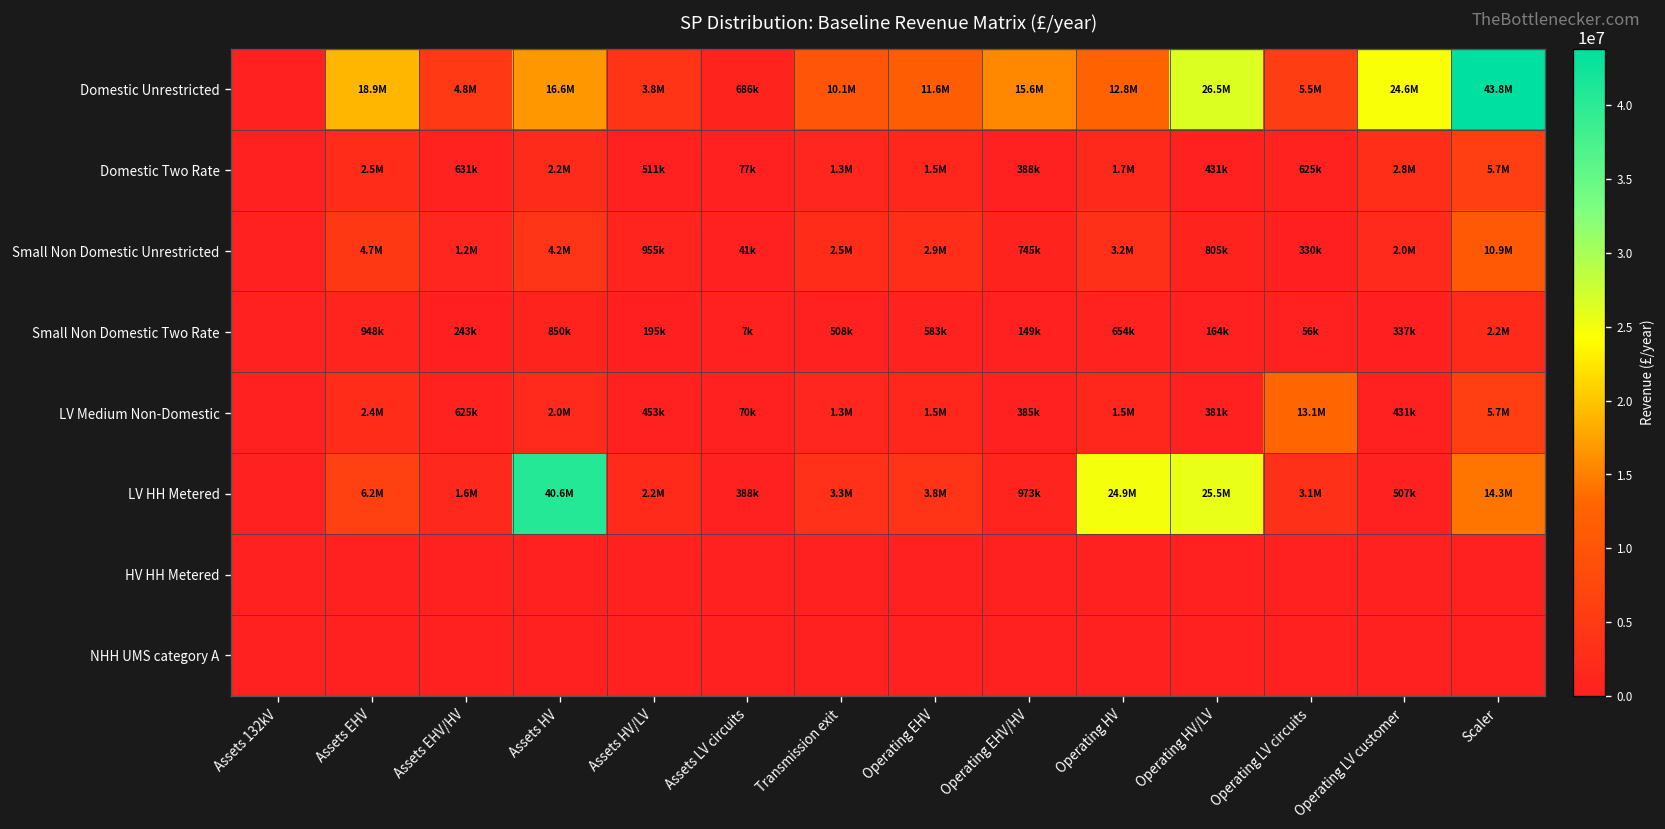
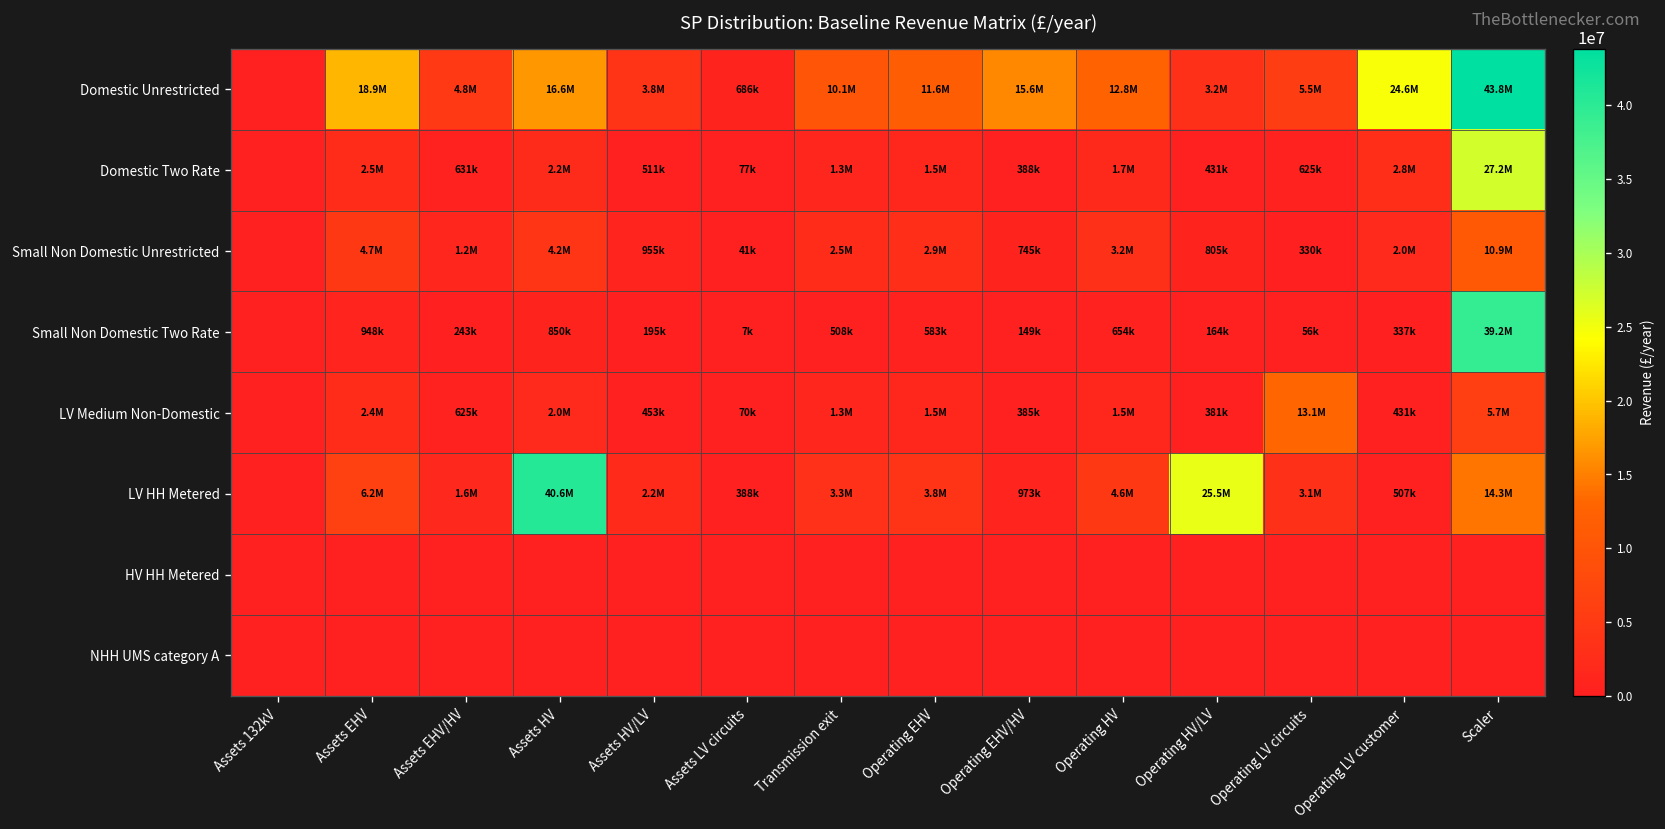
  {
    "Domestic Unrestricted": {
      "Assets EHV": "18.9M",
      "Assets EHV/HV": "4.8M",
      "Assets HV": "16.6M",
      "Assets HV/LV": "3.8M",
      "Assets LV circuits": "686k",
      "Transmission exit": "10.1M",
      "Operating EHV": "11.6M",
      "Operating EHV/HV": "15.6M",
      "Operating HV": "12.8M",
-     "Operating HV/LV": "26.5M",
+     "Operating HV/LV": "3.2M",
      "Operating LV circuits": "5.5M",
      "Operating LV customer": "24.6M",
      "Scaler": "43.8M"
    },
    "Domestic Two Rate": {
      "Assets EHV": "2.5M",
      "Assets EHV/HV": "631k",
      "Assets HV": "2.2M",
      "Assets HV/LV": "511k",
      "Assets LV circuits": "77k",
      "Transmission exit": "1.3M",
      "Operating EHV": "1.5M",
      "Operating EHV/HV": "388k",
      "Operating HV": "1.7M",
      "Operating HV/LV": "431k",
      "Operating LV circuits": "625k",
      "Operating LV customer": "2.8M",
-     "Scaler": "5.7M"
+     "Scaler": "27.2M"
    },
    "Small Non Domestic Unrestricted": {
      "Assets EHV": "4.7M",
      "Assets EHV/HV": "1.2M",
      "Assets HV": "4.2M",
      "Assets HV/LV": "955k",
      "Assets LV circuits": "41k",
      "Transmission exit": "2.5M",
      "Operating EHV": "2.9M",
      "Operating EHV/HV": "745k",
      "Operating HV": "3.2M",
      "Operating HV/LV": "805k",
      "Operating LV circuits": "330k",
      "Operating LV customer": "2.0M",
      "Scaler": "10.9M"
    },
    "Small Non Domestic Two Rate": {
      "Assets EHV": "948k",
      "Assets EHV/HV": "243k",
      "Assets HV": "850k",
      "Assets HV/LV": "195k",
      "Assets LV circuits": "7k",
      "Transmission exit": "508k",
      "Operating EHV": "583k",
      "Operating EHV/HV": "149k",
      "Operating HV": "654k",
      "Operating HV/LV": "164k",
      "Operating LV circuits": "56k",
      "Operating LV customer": "337k",
-     "Scaler": "2.2M"
+     "Scaler": "39.2M"
    },
    "LV Medium Non-Domestic": {
      "Assets EHV": "2.4M",
      "Assets EHV/HV": "625k",
      "Assets HV": "2.0M",
      "Assets HV/LV": "453k",
      "Assets LV circuits": "70k",
      "Transmission exit": "1.3M",
      "Operating EHV": "1.5M",
      "Operating EHV/HV": "385k",
      "Operating HV": "1.5M",
      "Operating HV/LV": "381k",
      "Operating LV circuits": "13.1M",
      "Operating LV customer": "431k",
      "Scaler": "5.7M"
    },
    "LV HH Metered": {
      "Assets EHV": "6.2M",
      "Assets EHV/HV": "1.6M",
      "Assets HV": "40.6M",
      "Assets HV/LV": "2.2M",
      "Assets LV circuits": "388k",
      "Transmission exit": "3.3M",
      "Operating EHV": "3.8M",
      "Operating EHV/HV": "973k",
-     "Operating HV": "24.9M",
+     "Operating HV": "4.6M",
      "Operating HV/LV": "25.5M",
      "Operating LV circuits": "3.1M",
      "Operating LV customer": "507k",
      "Scaler": "14.3M"
    }
  }
